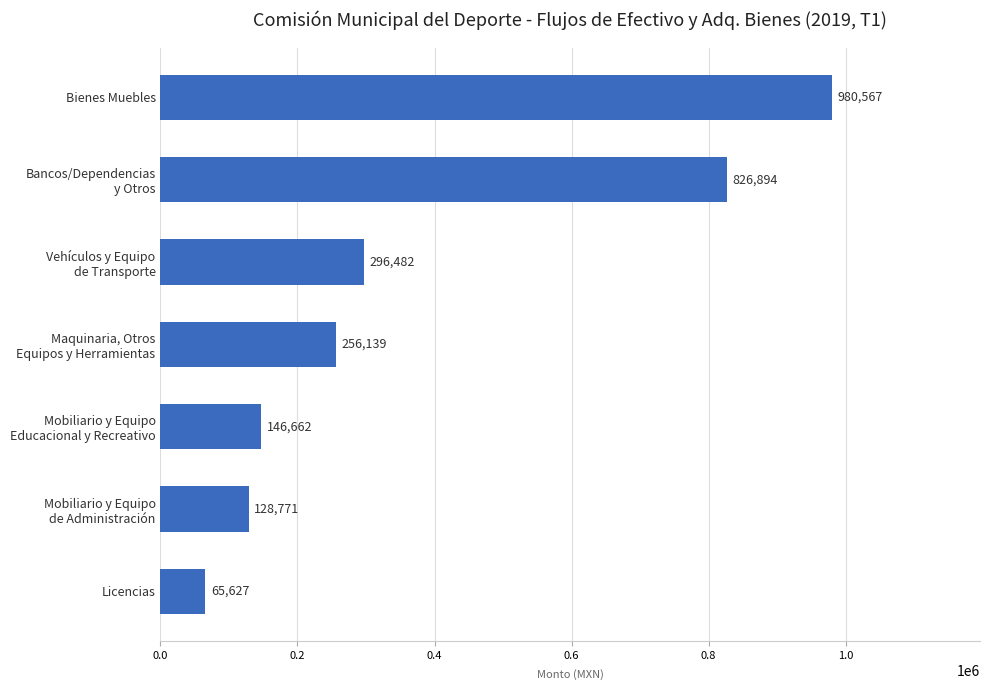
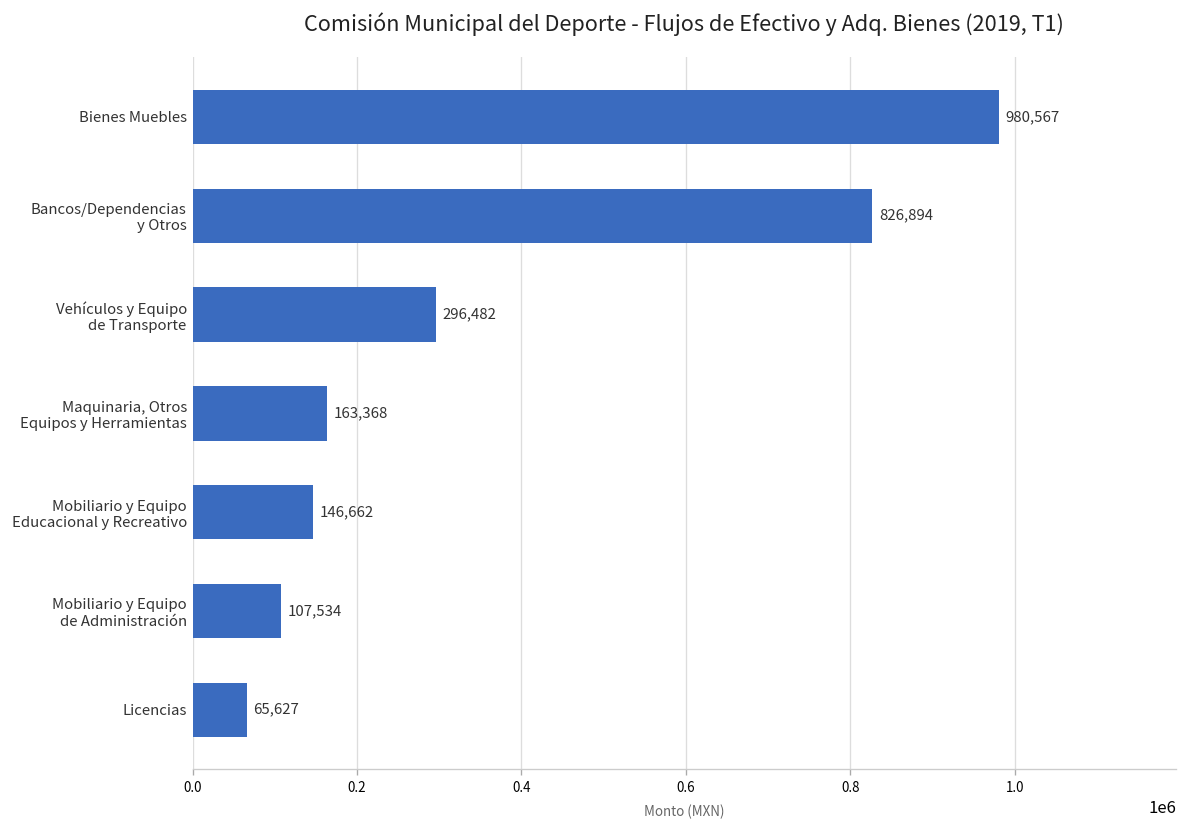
  {
    "Bienes Muebles": "980,567",
    "Bancos/Dependencias y Otros": "826,894",
    "Vehículos y Equipo de Transporte": "296,482",
-   "Maquinaria, Otros Equipos y Herramientas": "256,139",
+   "Maquinaria, Otros Equipos y Herramientas": "163,368",
    "Mobiliario y Equipo Educacional y Recreativo": "146,662",
-   "Mobiliario y Equipo de Administración": "128,771",
+   "Mobiliario y Equipo de Administración": "107,534",
    "Licencias": "65,627"
  }
